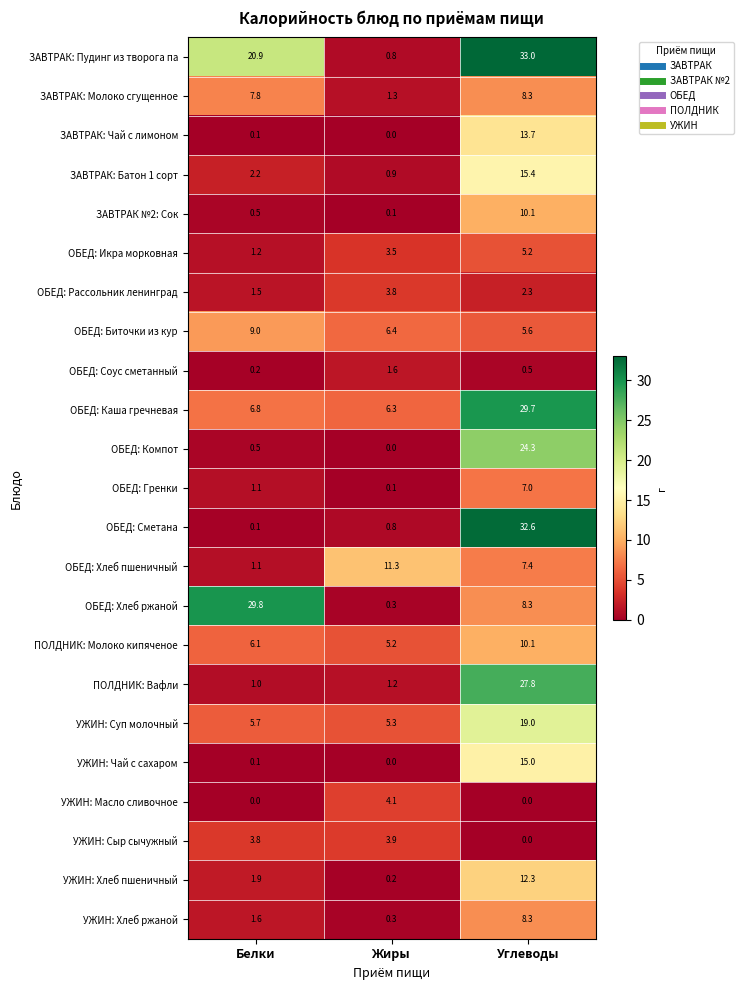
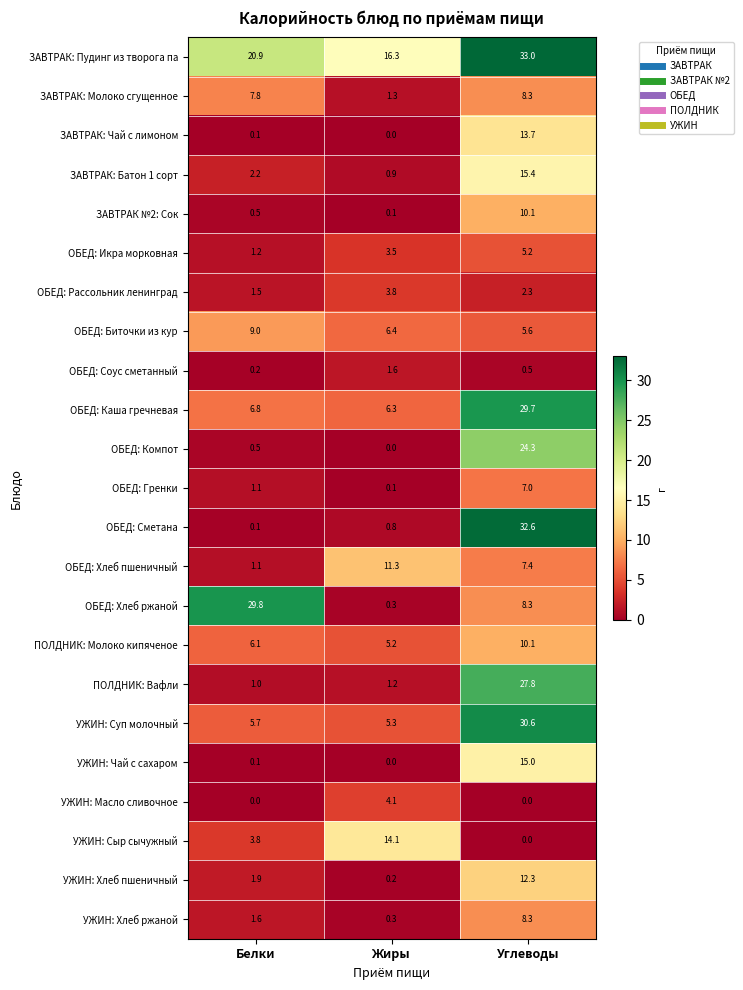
  {
    "ЗАВТРАК: Пудинг из творога па": {
      "Белки": 20.9,
-     "Жиры": 0.8,
+     "Жиры": 16.3,
      "Углеводы": 33.0
    },
    "ЗАВТРАК: Молоко сгущенное": {
      "Белки": 7.8,
      "Жиры": 1.3,
      "Углеводы": 8.3
    },
    "ЗАВТРАК: Чай с лимоном": {
      "Белки": 0.1,
      "Жиры": 0.0,
      "Углеводы": 13.7
    },
    "ЗАВТРАК: Батон 1 сорт": {
      "Белки": 2.2,
      "Жиры": 0.9,
      "Углеводы": 15.4
    },
    "ЗАВТРАК №2: Сок": {
      "Белки": 0.5,
      "Жиры": 0.1,
      "Углеводы": 10.1
    },
    "ОБЕД: Икра морковная": {
      "Белки": 1.2,
      "Жиры": 3.5,
      "Углеводы": 5.2
    },
    "ОБЕД: Рассольник ленинград": {
      "Белки": 1.5,
      "Жиры": 3.8,
      "Углеводы": 2.3
    },
    "ОБЕД: Биточки из кур": {
      "Белки": 9.0,
      "Жиры": 6.4,
      "Углеводы": 5.6
    },
    "ОБЕД: Соус сметанный": {
      "Белки": 0.2,
      "Жиры": 1.6,
      "Углеводы": 0.5
    },
    "ОБЕД: Каша гречневая": {
      "Белки": 6.8,
      "Жиры": 6.3,
      "Углеводы": 29.7
    },
    "ОБЕД: Компот": {
      "Белки": 0.5,
      "Жиры": 0.0,
      "Углеводы": 24.3
    },
    "ОБЕД: Гренки": {
      "Белки": 1.1,
      "Жиры": 0.1,
      "Углеводы": 7.0
    },
    "ОБЕД: Сметана": {
      "Белки": 0.1,
      "Жиры": 0.8,
      "Углеводы": 32.6
    },
    "ОБЕД: Хлеб пшеничный": {
      "Белки": 1.1,
      "Жиры": 11.3,
      "Углеводы": 7.4
    },
    "ОБЕД: Хлеб ржаной": {
      "Белки": 29.8,
      "Жиры": 0.3,
      "Углеводы": 8.3
    },
    "ПОЛДНИК: Молоко кипяченое": {
      "Белки": 6.1,
      "Жиры": 5.2,
      "Углеводы": 10.1
    },
    "ПОЛДНИК: Вафли": {
      "Белки": 1.0,
      "Жиры": 1.2,
      "Углеводы": 27.8
    },
    "УЖИН: Суп молочный": {
      "Белки": 5.7,
      "Жиры": 5.3,
-     "Углеводы": 19.0
+     "Углеводы": 30.6
    },
    "УЖИН: Чай с сахаром": {
      "Белки": 0.1,
      "Жиры": 0.0,
      "Углеводы": 15.0
    },
    "УЖИН: Масло сливочное": {
      "Белки": 0.0,
      "Жиры": 4.1,
      "Углеводы": 0.0
    },
    "УЖИН: Сыр сычужный": {
      "Белки": 3.8,
-     "Жиры": 3.9,
+     "Жиры": 14.1,
      "Углеводы": 0.0
    },
    "УЖИН: Хлеб пшеничный": {
      "Белки": 1.9,
      "Жиры": 0.2,
      "Углеводы": 12.3
    },
    "УЖИН: Хлеб ржаной": {
      "Белки": 1.6,
      "Жиры": 0.3,
      "Углеводы": 8.3
    }
  }
